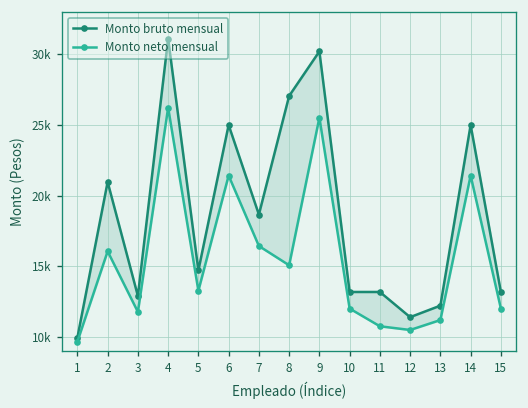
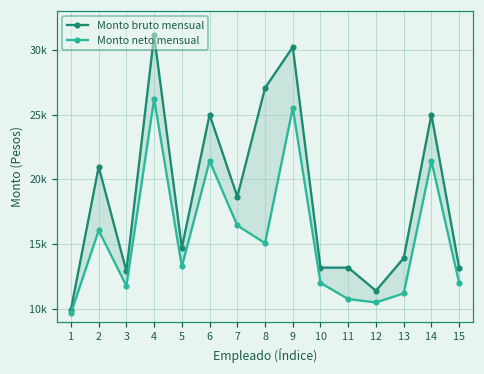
  {
    "Monto bruto mensual": {
      "1": 10000,
      "2": 21000,
      "3": 12900,
      "5": 14700,
      "6": 25000,
      "7": 18700,
      "8": 27100,
      "9": 30200,
      "10": 13200,
      "11": 13200,
      "12": 11400,
-     "13": 12200,
+     "13": 13900,
      "14": 25000,
      "15": 13200
    },
    "Monto neto mensual": {
      "1": 9700,
      "2": 16100,
      "3": 11800,
      "4": 26200,
      "5": 13300,
      "6": 21400,
      "7": 16400,
      "8": 15100,
      "9": 25500,
      "10": 12000,
      "11": 10800,
      "12": 10500,
      "13": 11200,
      "14": 21400,
      "15": 12000
    }
  }
